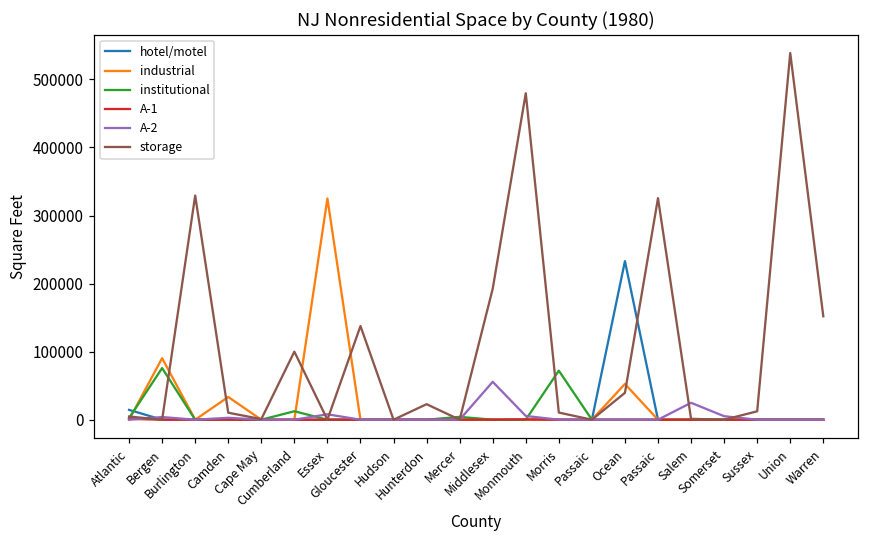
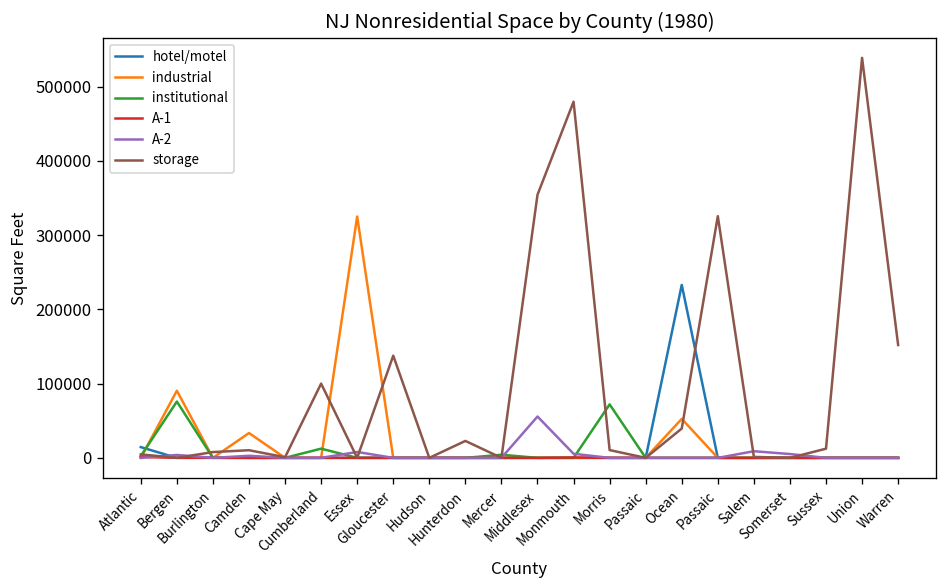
  {
    "hotel/motel": {
      "Atlantic": 10000,
      "Ocean": 230000
    },
    "industrial": {
      "Bergen": 90000,
      "Camden": 30000,
      "Essex": 330000,
      "Ocean": 50000
    },
    "institutional": {
      "Bergen": 80000,
      "Cumberland": 10000,
      "Mercer": 0,
      "Morris": 70000
    },
    "A-2": {
      "Essex": 10000,
      "Middlesex": 60000,
      "Monmouth": 10000,
-     "Salem": 20000,
+     "Salem": 10000,
      "Somerset": 10000
    },
    "storage": {
-     "Burlington": 330000,
+     "Burlington": 10000,
      "Camden": 10000,
      "Cumberland": 100000,
      "Gloucester": 140000,
      "Hunterdon": 20000,
-     "Middlesex": 190000,
+     "Middlesex": 350000,
      "Monmouth": 480000,
      "Morris": 10000,
      "Ocean": 40000,
      "Sussex": 10000,
      "Union": 540000,
      "Warren": 150000
    }
  }
